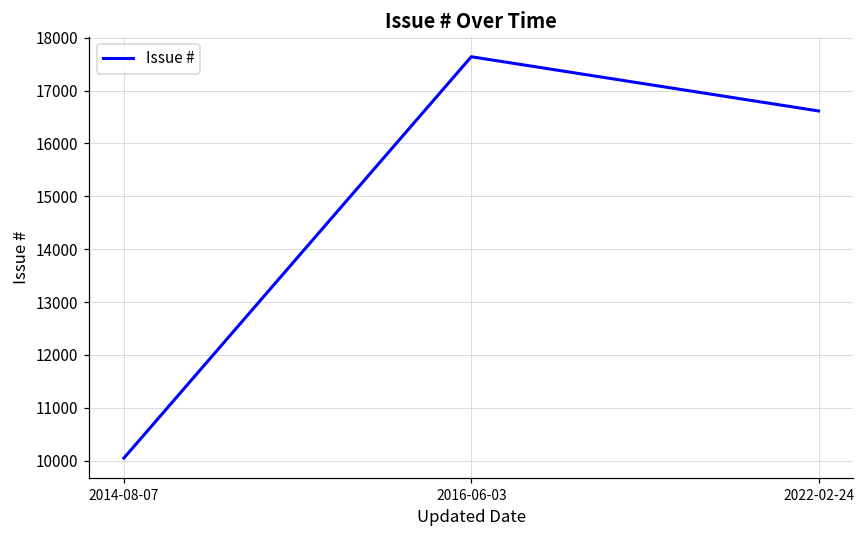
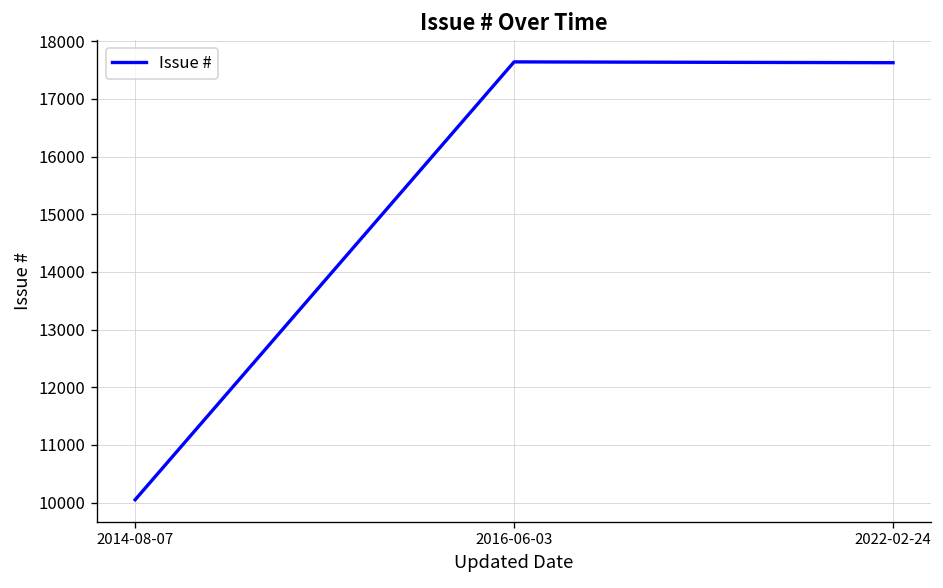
  {
    "2014-08-07": 10000,
    "2016-06-03": 17600,
-   "2022-02-24": 16600
+   "2022-02-24": 17600
  }
